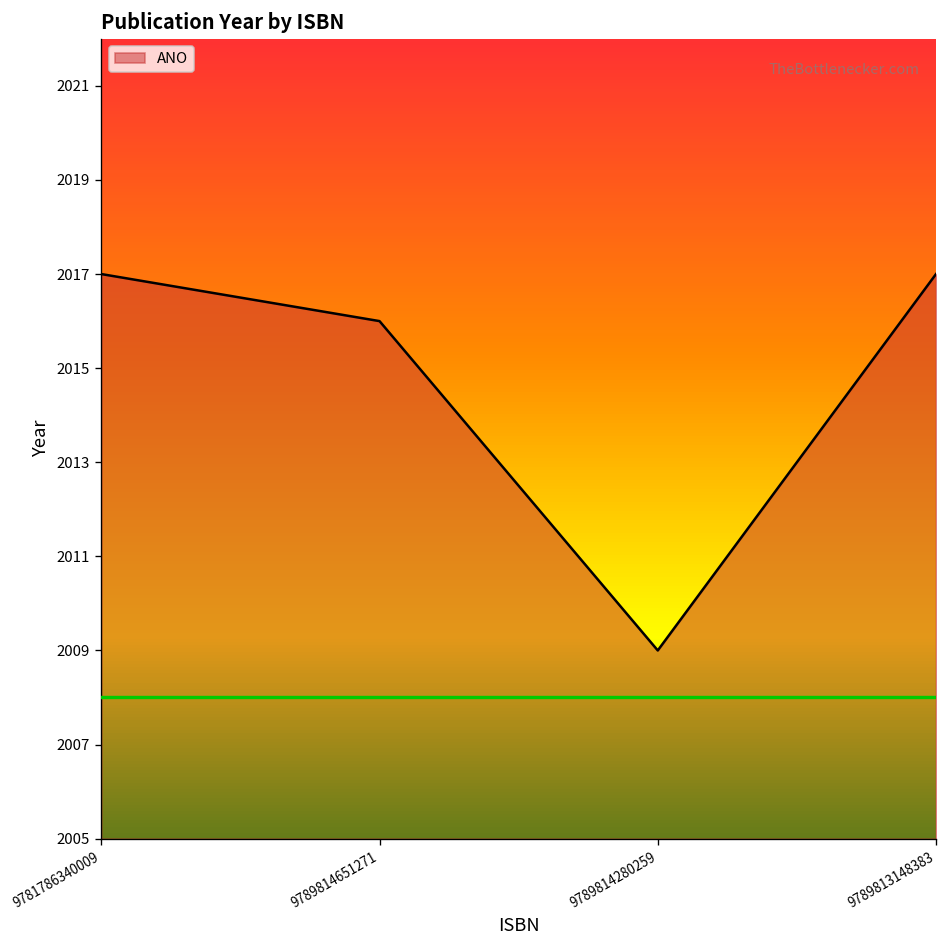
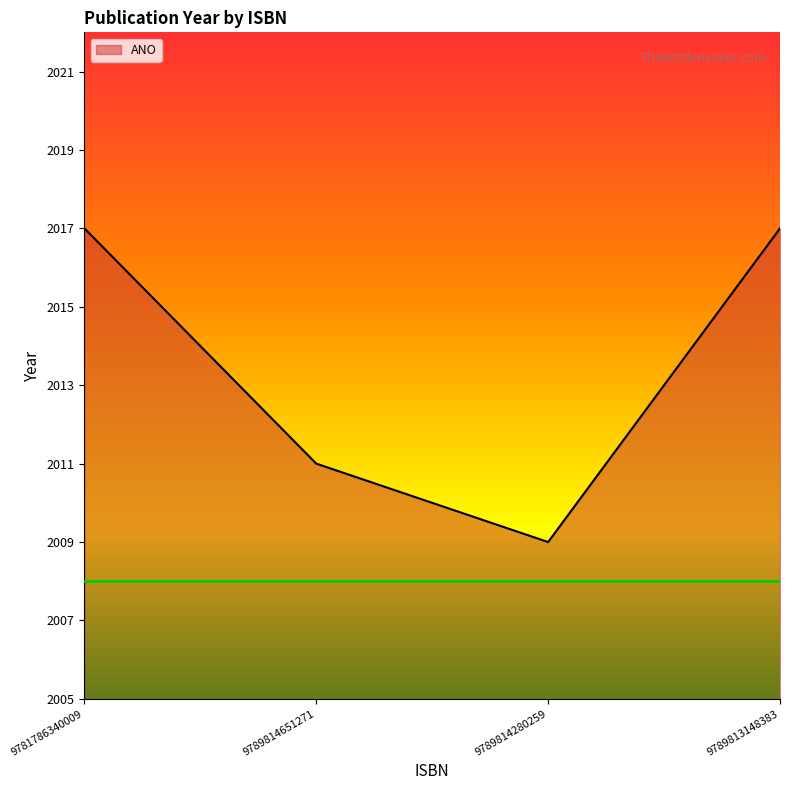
  {
    "9781786340009": 2017,
-   "9789814651271": 2016,
+   "9789814651271": 2011,
    "9789814280259": 2009,
    "9789813148383": 2017
  }
